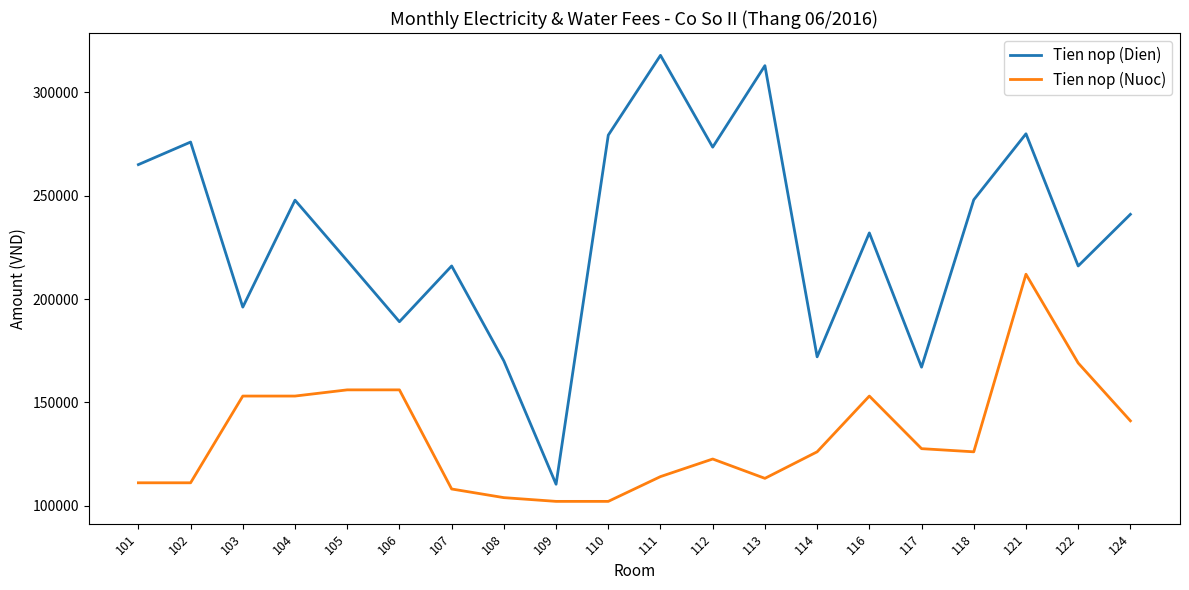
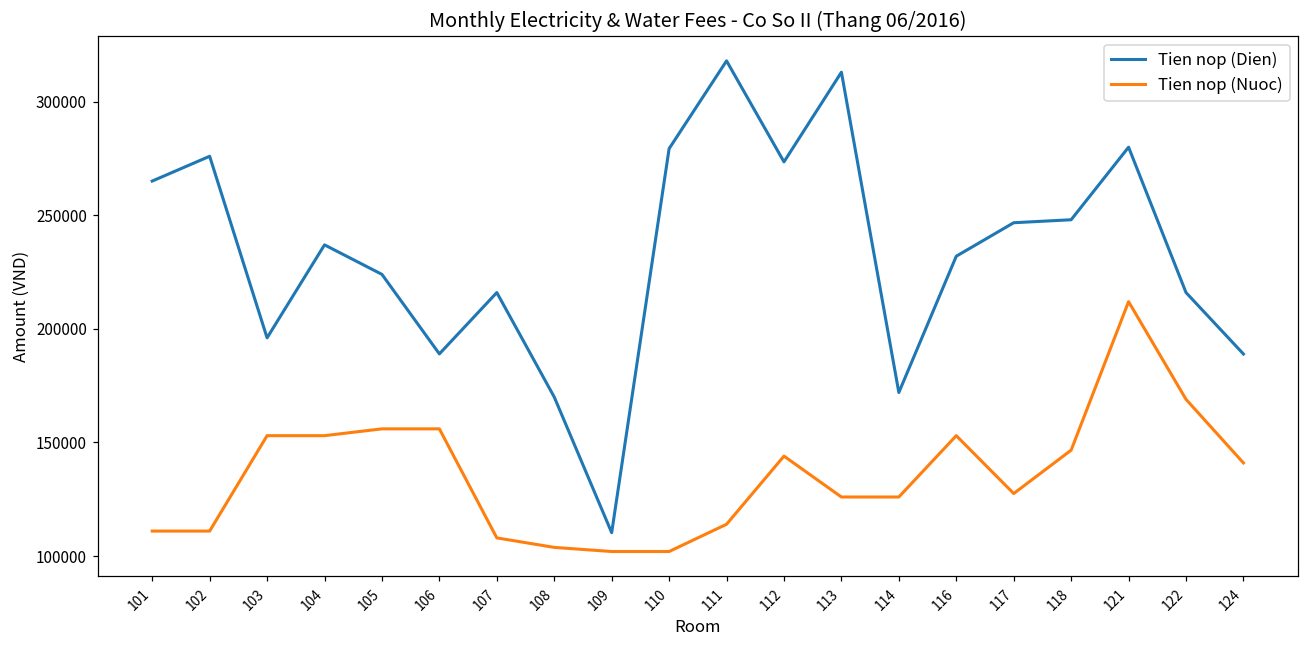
  {
    "Tien nop (Dien)": {
      "101": 265000,
      "102": 276000,
      "103": 196000,
-     "104": 248000,
-     "105": 219000,
+     "104": 237000,
+     "105": 224000,
      "106": 189000,
      "107": 216000,
      "108": 170000,
      "109": 110000,
      "110": 279000,
      "111": 318000,
      "112": 274000,
      "113": 313000,
      "114": 172000,
      "116": 232000,
-     "117": 167000,
+     "117": 247000,
      "118": 248000,
      "121": 280000,
      "122": 216000,
-     "124": 241000
+     "124": 189000
    },
    "Tien nop (Nuoc)": {
      "101": 111000,
      "102": 111000,
      "103": 153000,
      "104": 153000,
      "105": 156000,
      "106": 156000,
      "107": 108000,
      "108": 104000,
      "109": 102000,
      "110": 102000,
      "111": 114000,
-     "112": 123000,
-     "113": 113000,
+     "112": 144000,
+     "113": 126000,
      "114": 126000,
      "116": 153000,
      "117": 128000,
-     "118": 126000,
+     "118": 147000,
      "121": 212000,
      "122": 169000,
      "124": 141000
    }
  }
